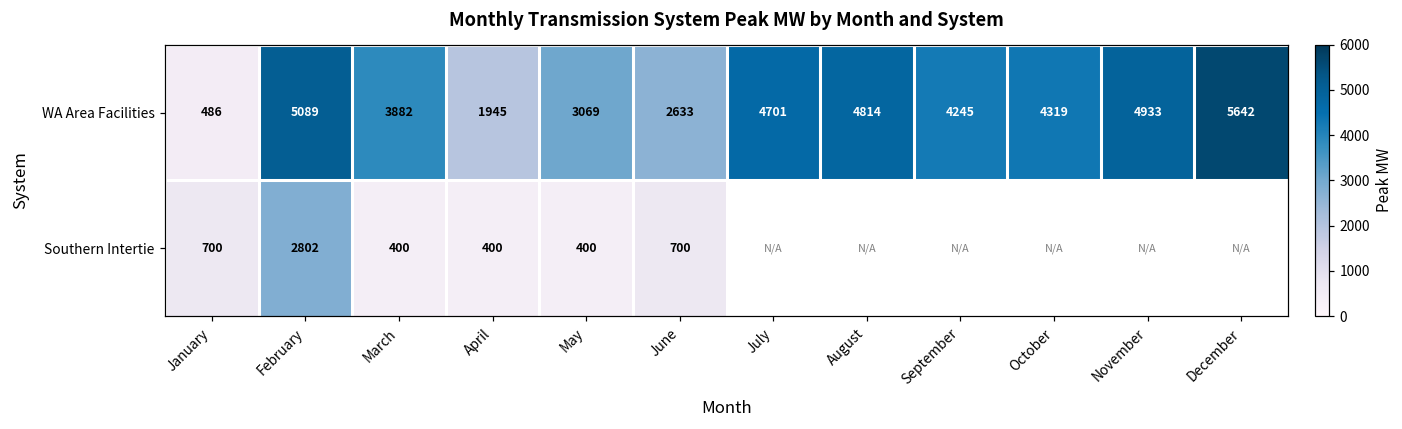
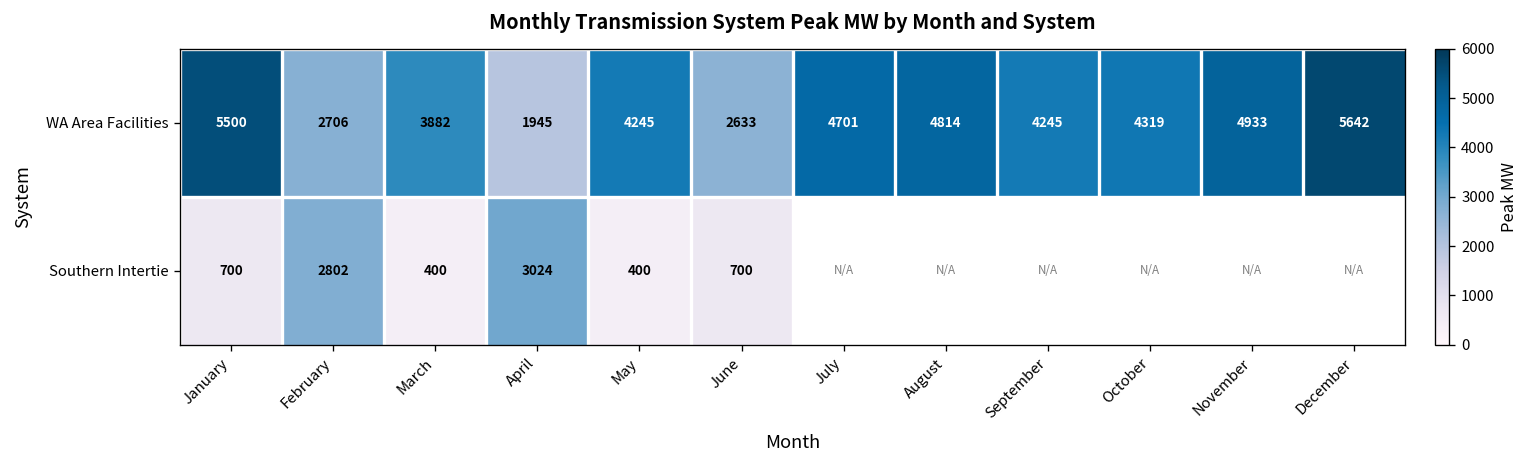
  {
    "WA Area Facilities": {
-     "January": 486,
-     "February": 5089,
+     "January": 5500,
+     "February": 2706,
      "March": 3882,
      "April": 1945,
-     "May": 3069,
+     "May": 4245,
      "June": 2633,
      "July": 4701,
      "August": 4814,
      "September": 4245,
      "October": 4319,
      "November": 4933,
      "December": 5642
    },
    "Southern Intertie": {
      "January": 700,
      "February": 2802,
      "March": 400,
-     "April": 400,
+     "April": 3024,
      "May": 400,
      "June": 700
    }
  }
